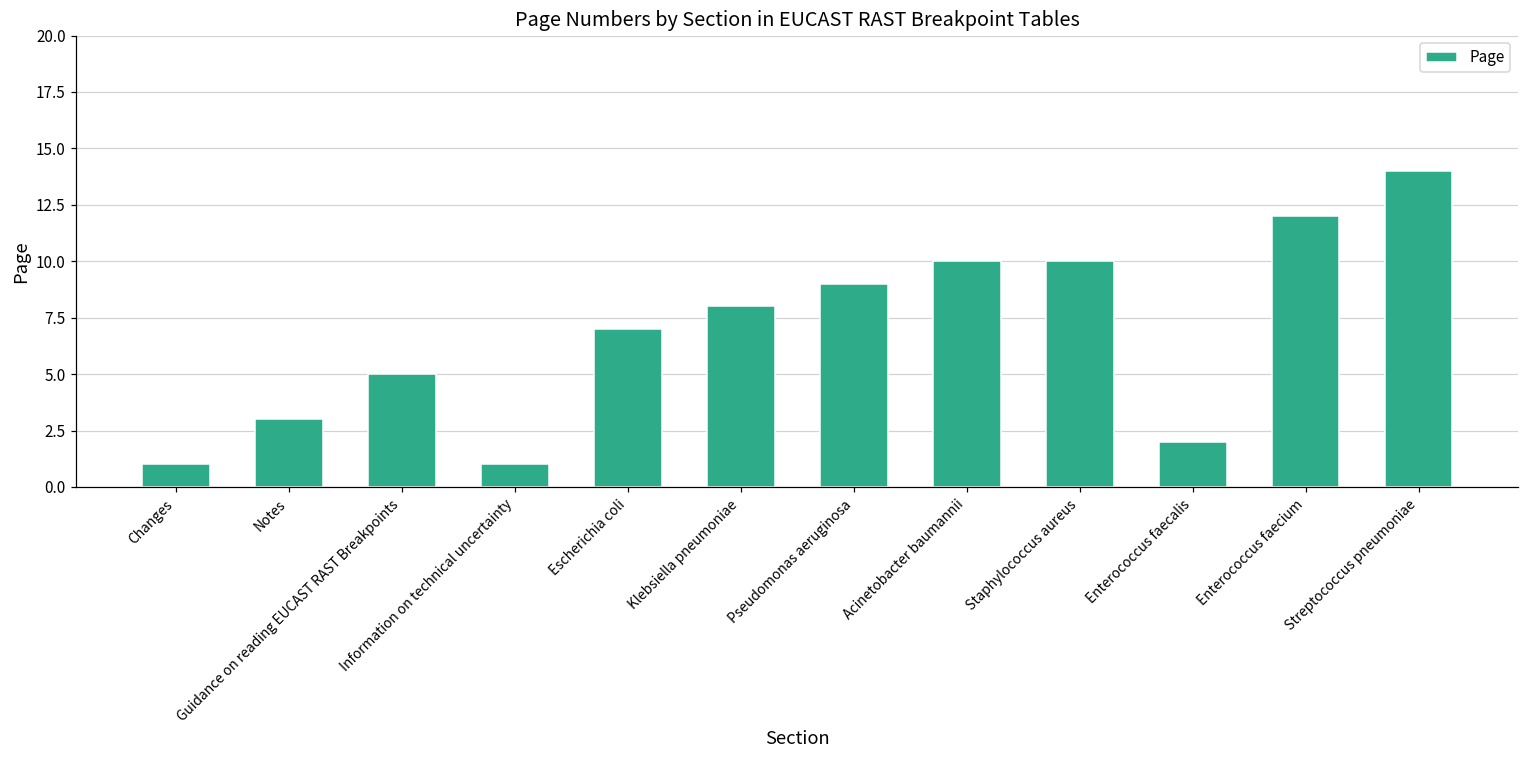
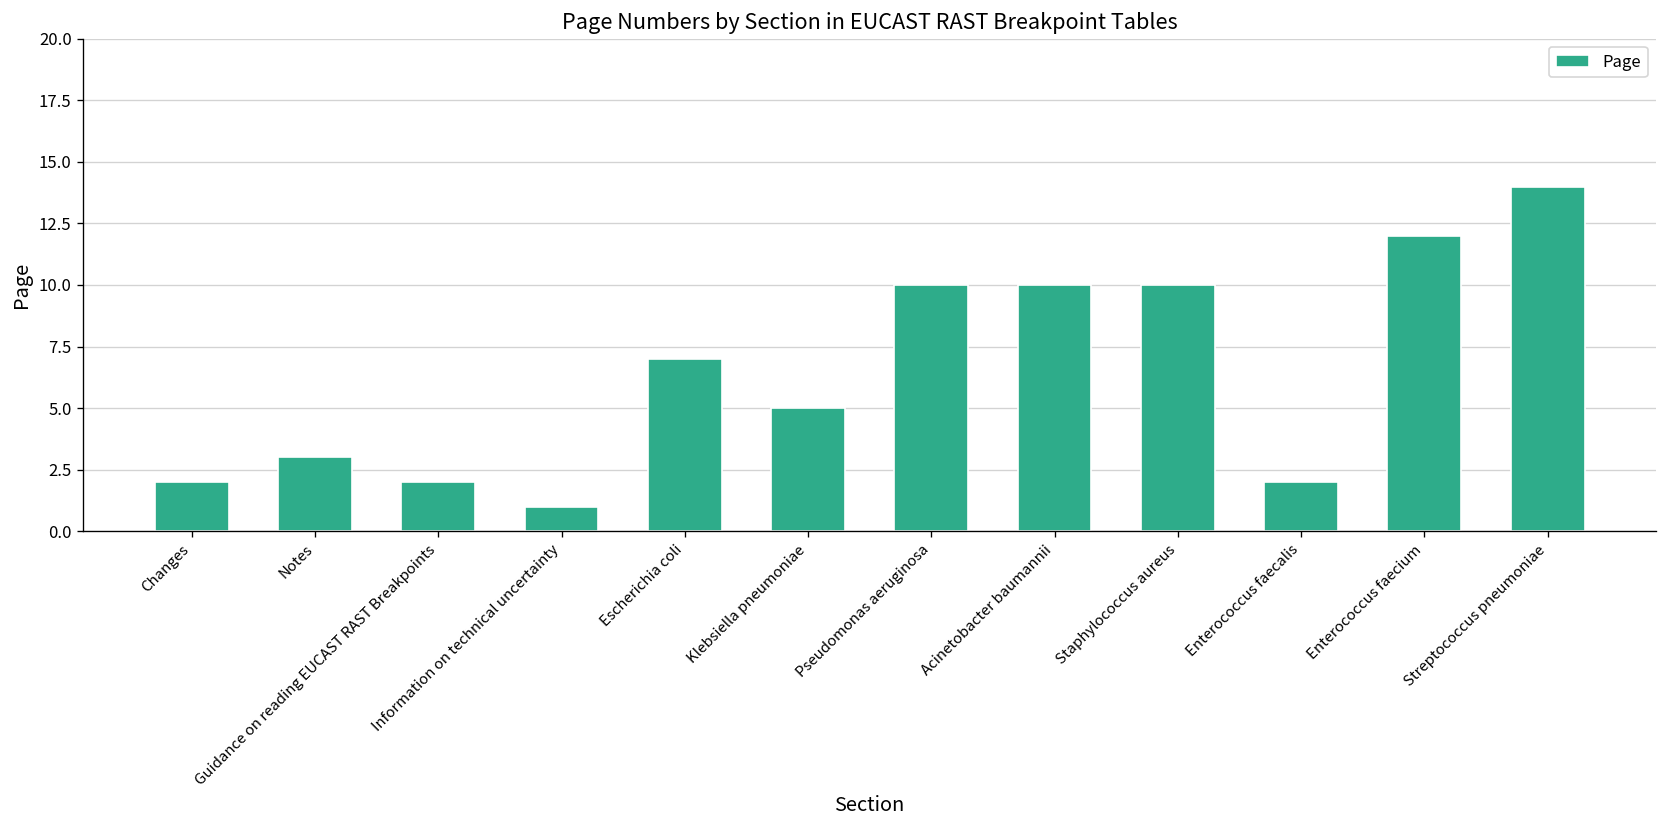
  {
-   "Changes": 1,
+   "Changes": 2,
    "Notes": 3,
-   "Guidance on reading EUCAST RAST Breakpoints": 5,
+   "Guidance on reading EUCAST RAST Breakpoints": 2,
    "Information on technical uncertainty": 1,
    "Escherichia coli": 7,
-   "Klebsiella pneumoniae": 8,
-   "Pseudomonas aeruginosa": 9,
+   "Klebsiella pneumoniae": 5,
+   "Pseudomonas aeruginosa": 10,
    "Acinetobacter baumannii": 10,
    "Staphylococcus aureus": 10,
    "Enterococcus faecalis": 2,
    "Enterococcus faecium": 12,
    "Streptococcus pneumoniae": 14
  }
